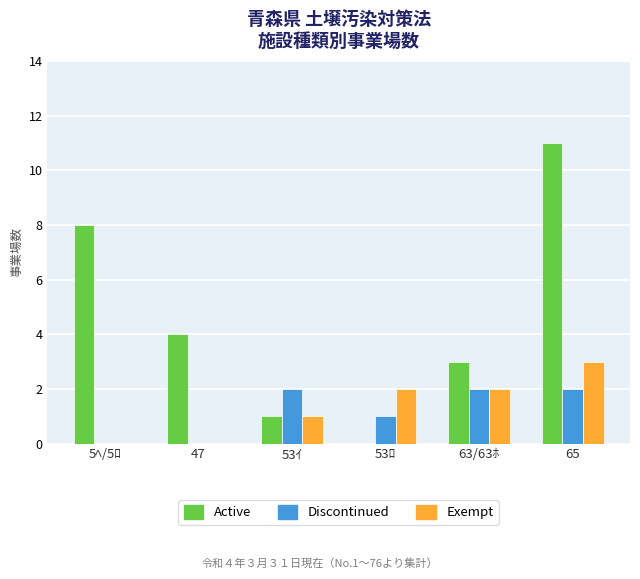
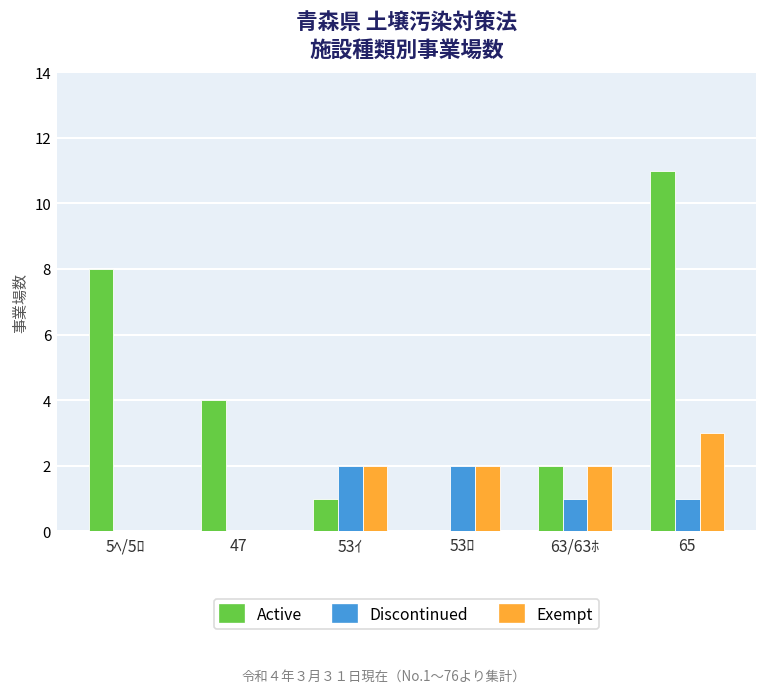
  {
    "Active": {
      "5ﾍ/5ﾛ": 8,
      "47": 4,
      "53ｲ": 1,
      "53ﾛ": 0,
-     "63/63ﾎ": 3,
+     "63/63ﾎ": 2,
      "65": 11
    },
    "Discontinued": {
      "5ﾍ/5ﾛ": 0,
      "47": 0,
      "53ｲ": 2,
-     "53ﾛ": 1,
-     "63/63ﾎ": 2,
-     "65": 2
+     "53ﾛ": 2,
+     "63/63ﾎ": 1,
+     "65": 1
    },
    "Exempt": {
      "5ﾍ/5ﾛ": 0,
      "47": 0,
-     "53ｲ": 1,
+     "53ｲ": 2,
      "53ﾛ": 2,
      "63/63ﾎ": 2,
      "65": 3
    }
  }
